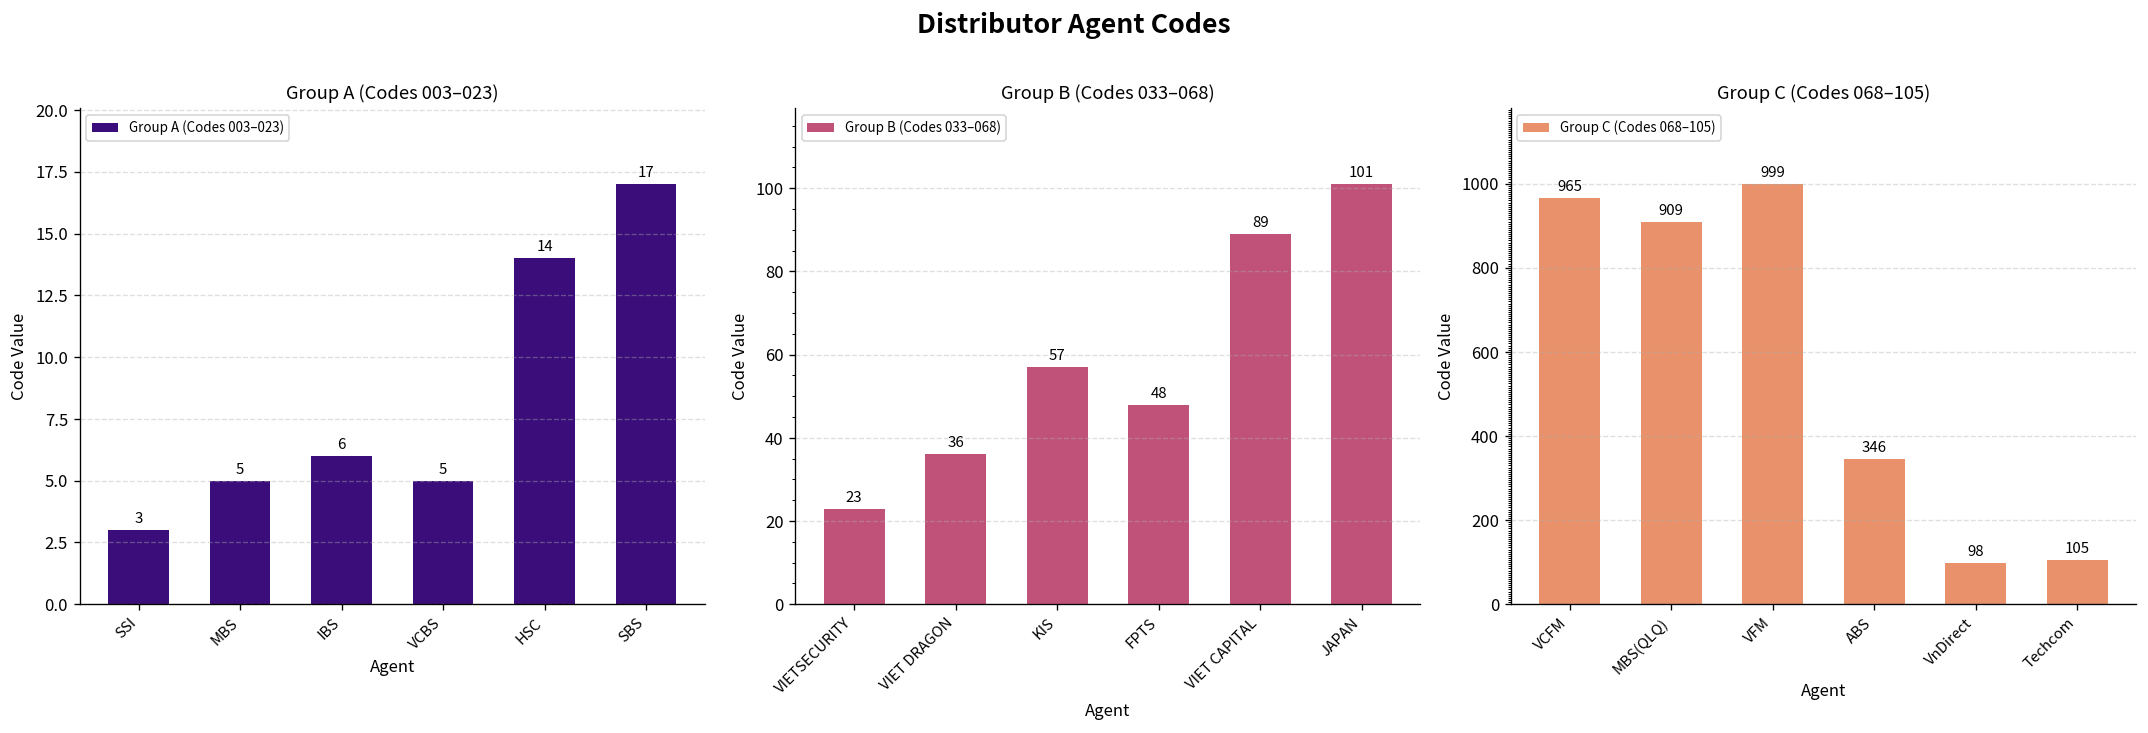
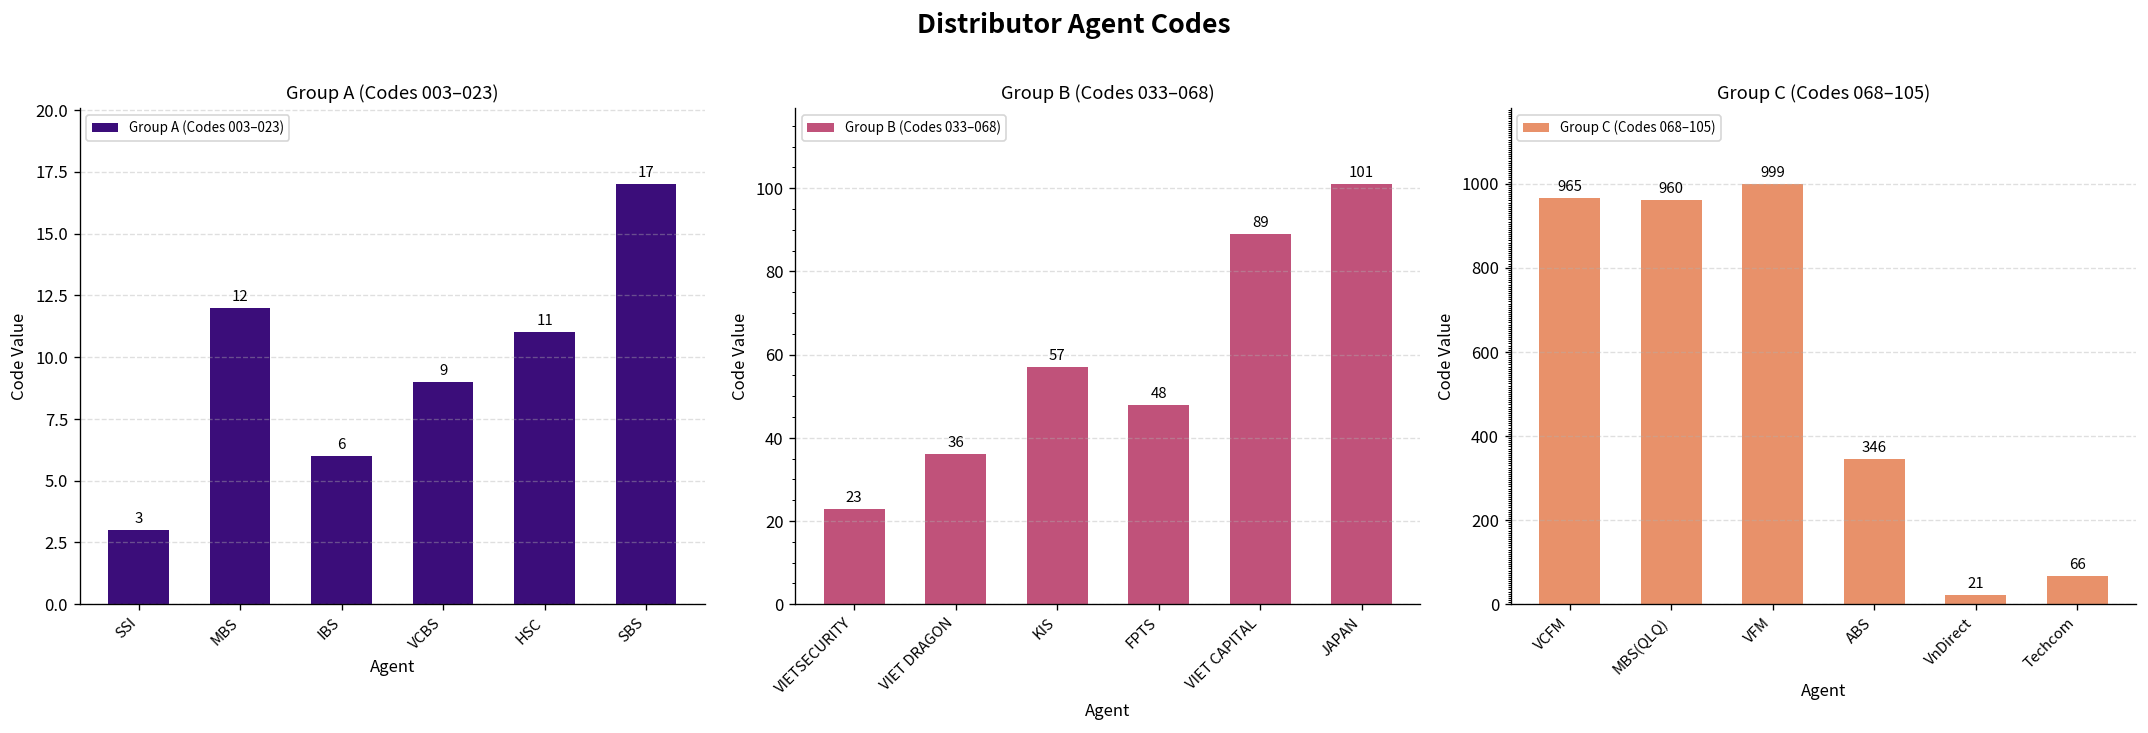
  {
    "Group A (Codes 003–023)": {
      "SSI": 3,
-     "MBS": 5,
+     "MBS": 12,
      "IBS": 6,
-     "VCBS": 5,
-     "HSC": 14,
+     "VCBS": 9,
+     "HSC": 11,
      "SBS": 17
    },
    "Group B (Codes 033–068)": {
      "VIETSECURITY": 23,
      "VIET DRAGON": 36,
      "KIS": 57,
      "FPTS": 48,
      "VIET CAPITAL": 89,
      "JAPAN": 101
    },
    "Group C (Codes 068–105)": {
      "VCFM": 965,
-     "MBS(QLQ)": 909,
+     "MBS(QLQ)": 960,
      "VFM": 999,
      "ABS": 346,
-     "VnDirect": 98,
-     "Techcom": 105
+     "VnDirect": 21,
+     "Techcom": 66
    }
  }
